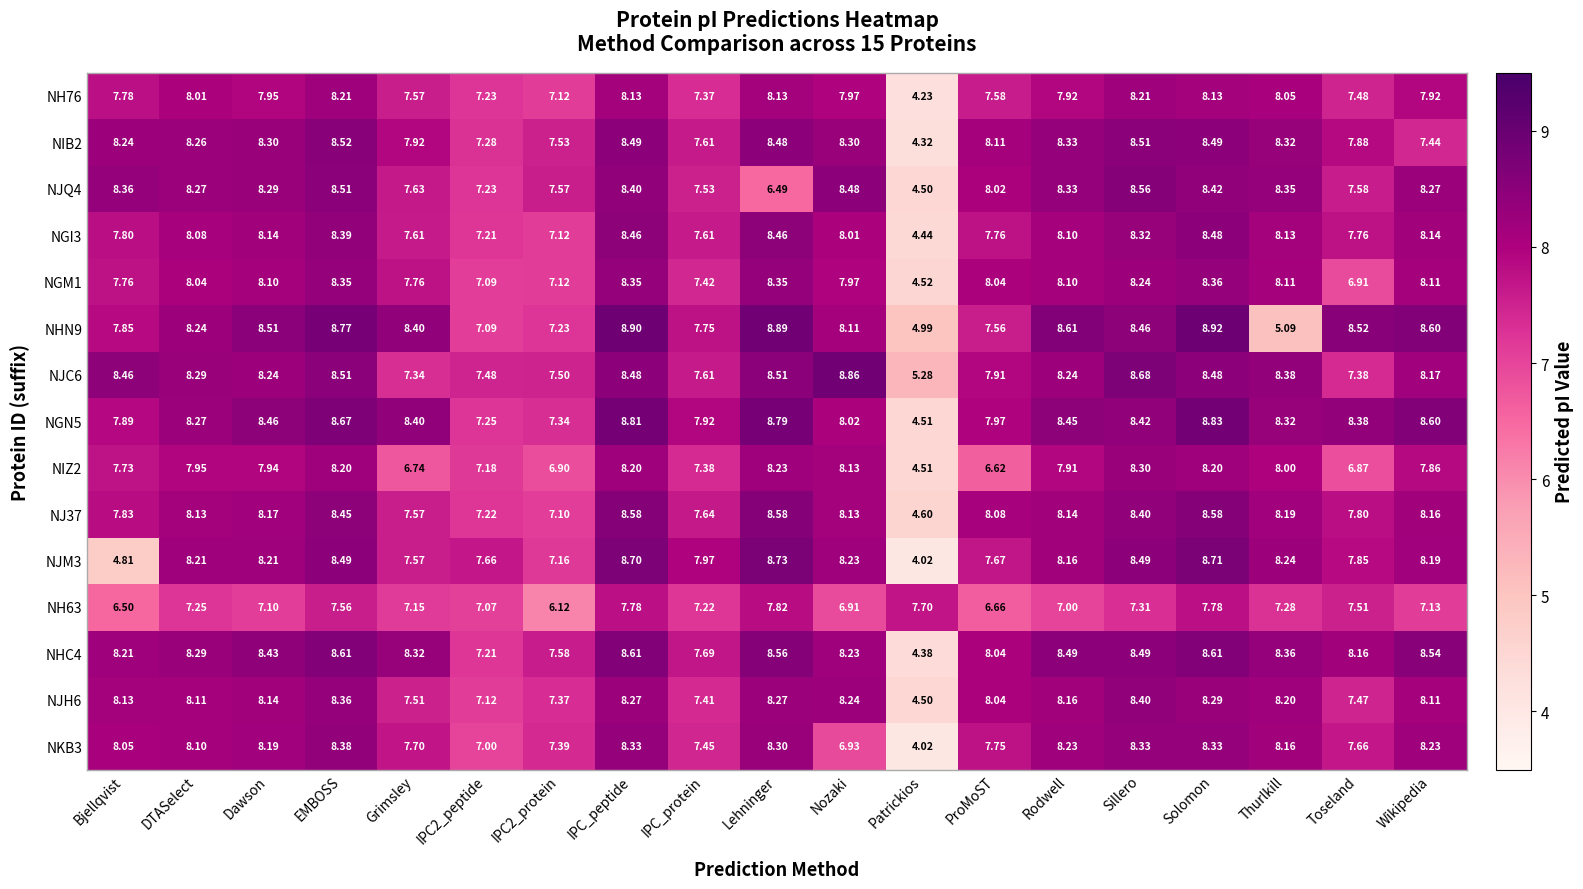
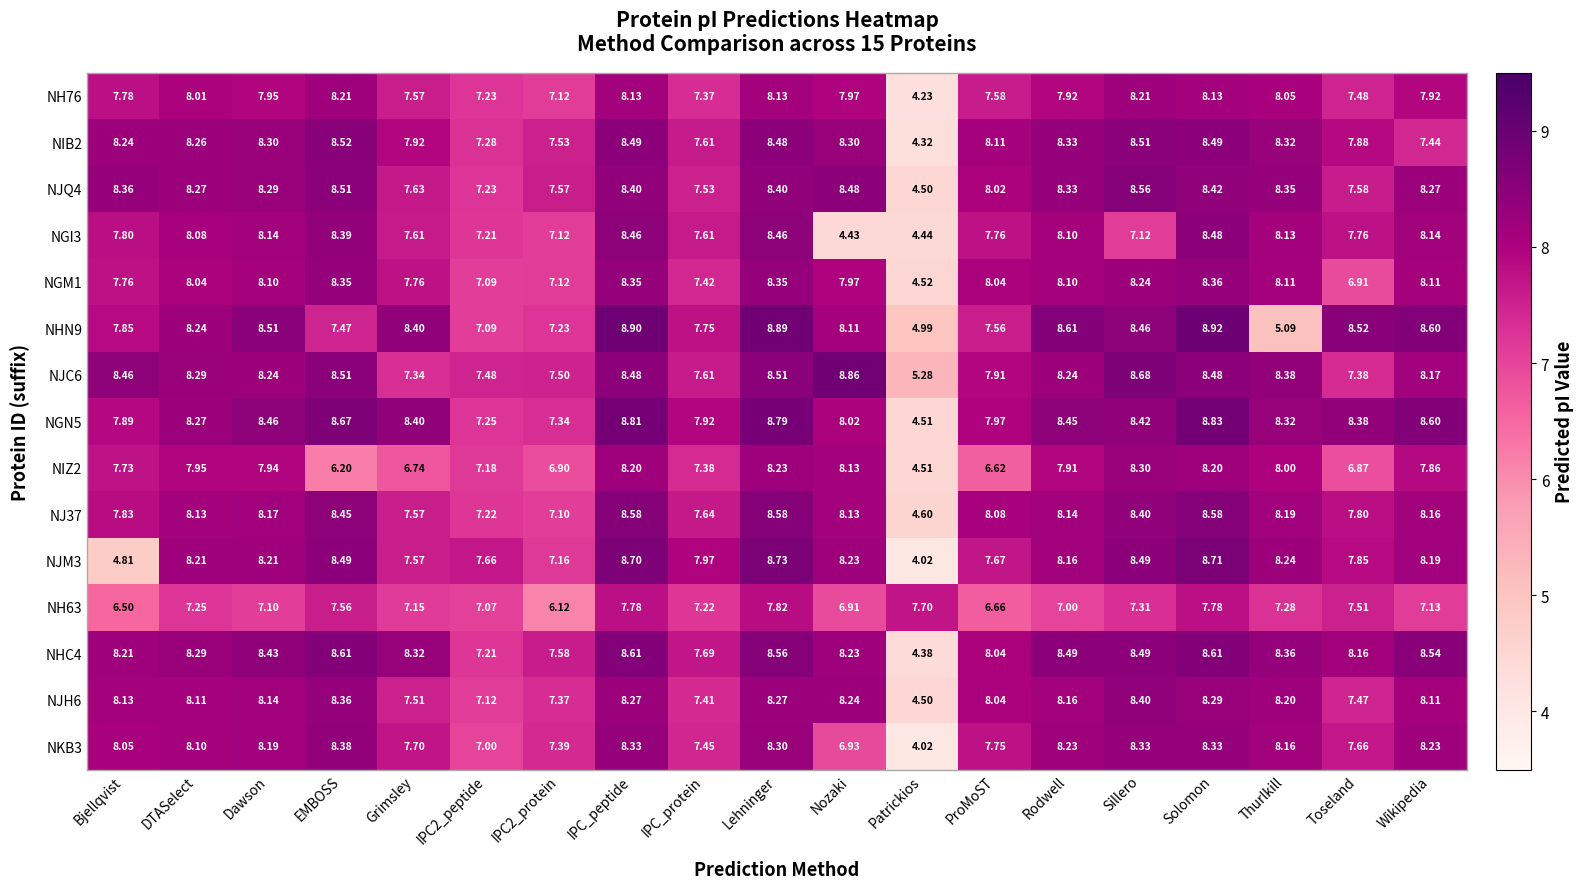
  {
    "NJQ4": {
      "Bjellqvist": 8.36,
      "DTASelect": 8.27,
      "Dawson": 8.29,
      "EMBOSS": 8.51,
      "Grimsley": 7.63,
      "IPC2_peptide": 7.23,
      "IPC2_protein": 7.57,
      "IPC_peptide": 8.40,
      "IPC_protein": 7.53,
-     "Lehninger": 6.49,
+     "Lehninger": 8.40,
      "Nozaki": 8.48,
      "Patrickios": 4.50,
      "ProMoST": 8.02,
      "Rodwell": 8.33,
      "Sillero": 8.56,
      "Solomon": 8.42,
      "Thurlkill": 8.35,
      "Toseland": 7.58,
      "Wikipedia": 8.27
    },
    "NGI3": {
      "Bjellqvist": 7.80,
      "DTASelect": 8.08,
      "Dawson": 8.14,
      "EMBOSS": 8.39,
      "Grimsley": 7.61,
      "IPC2_peptide": 7.21,
      "IPC2_protein": 7.12,
      "IPC_peptide": 8.46,
      "IPC_protein": 7.61,
      "Lehninger": 8.46,
-     "Nozaki": 8.01,
+     "Nozaki": 4.43,
      "Patrickios": 4.44,
      "ProMoST": 7.76,
      "Rodwell": 8.10,
-     "Sillero": 8.32,
+     "Sillero": 7.12,
      "Solomon": 8.48,
      "Thurlkill": 8.13,
      "Toseland": 7.76,
      "Wikipedia": 8.14
    },
    "NHN9": {
      "Bjellqvist": 7.85,
      "DTASelect": 8.24,
      "Dawson": 8.51,
-     "EMBOSS": 8.77,
+     "EMBOSS": 7.47,
      "Grimsley": 8.40,
      "IPC2_peptide": 7.09,
      "IPC2_protein": 7.23,
      "IPC_peptide": 8.90,
      "IPC_protein": 7.75,
      "Lehninger": 8.89,
      "Nozaki": 8.11,
      "Patrickios": 4.99,
      "ProMoST": 7.56,
      "Rodwell": 8.61,
      "Sillero": 8.46,
      "Solomon": 8.92,
      "Thurlkill": 5.09,
      "Toseland": 8.52,
      "Wikipedia": 8.60
    },
    "NIZ2": {
      "Bjellqvist": 7.73,
      "DTASelect": 7.95,
      "Dawson": 7.94,
-     "EMBOSS": 8.20,
+     "EMBOSS": 6.20,
      "Grimsley": 6.74,
      "IPC2_peptide": 7.18,
      "IPC2_protein": 6.90,
      "IPC_peptide": 8.20,
      "IPC_protein": 7.38,
      "Lehninger": 8.23,
      "Nozaki": 8.13,
      "Patrickios": 4.51,
      "ProMoST": 6.62,
      "Rodwell": 7.91,
      "Sillero": 8.30,
      "Solomon": 8.20,
      "Thurlkill": 8.00,
      "Toseland": 6.87,
      "Wikipedia": 7.86
    }
  }
